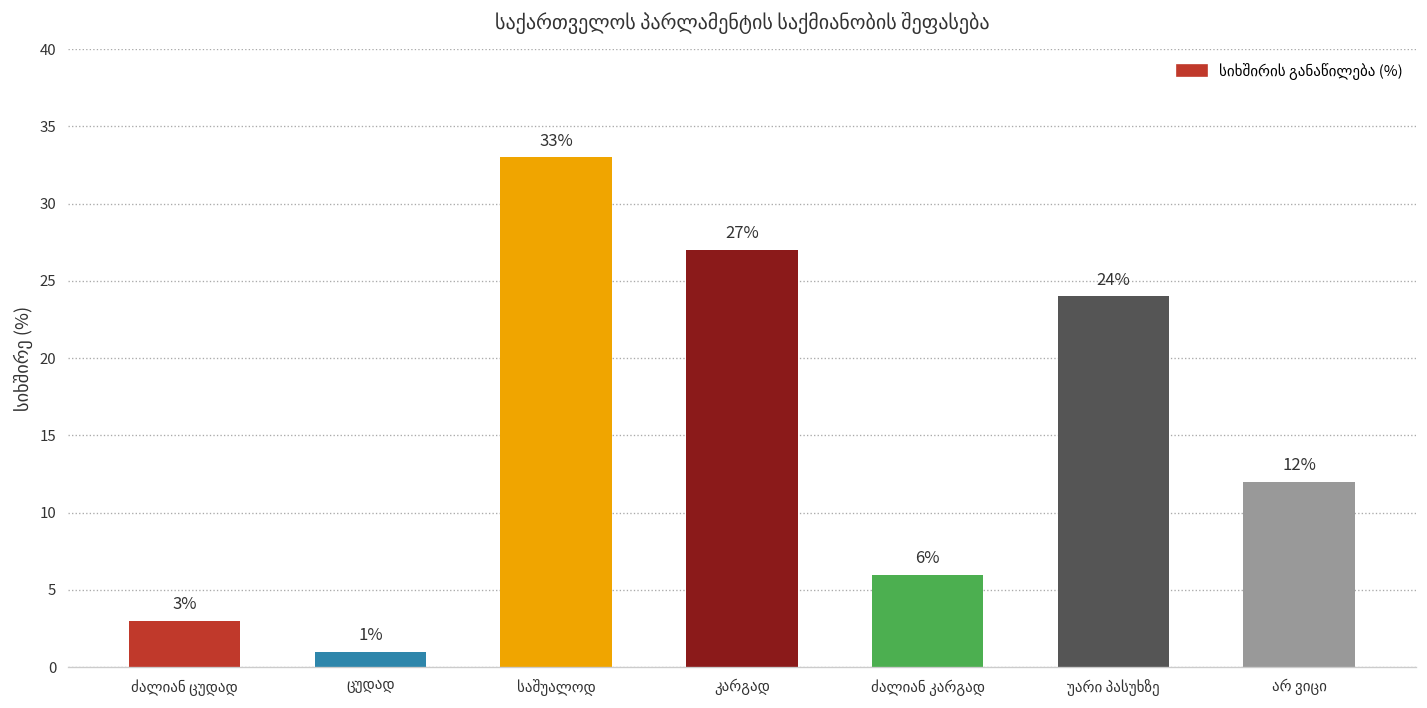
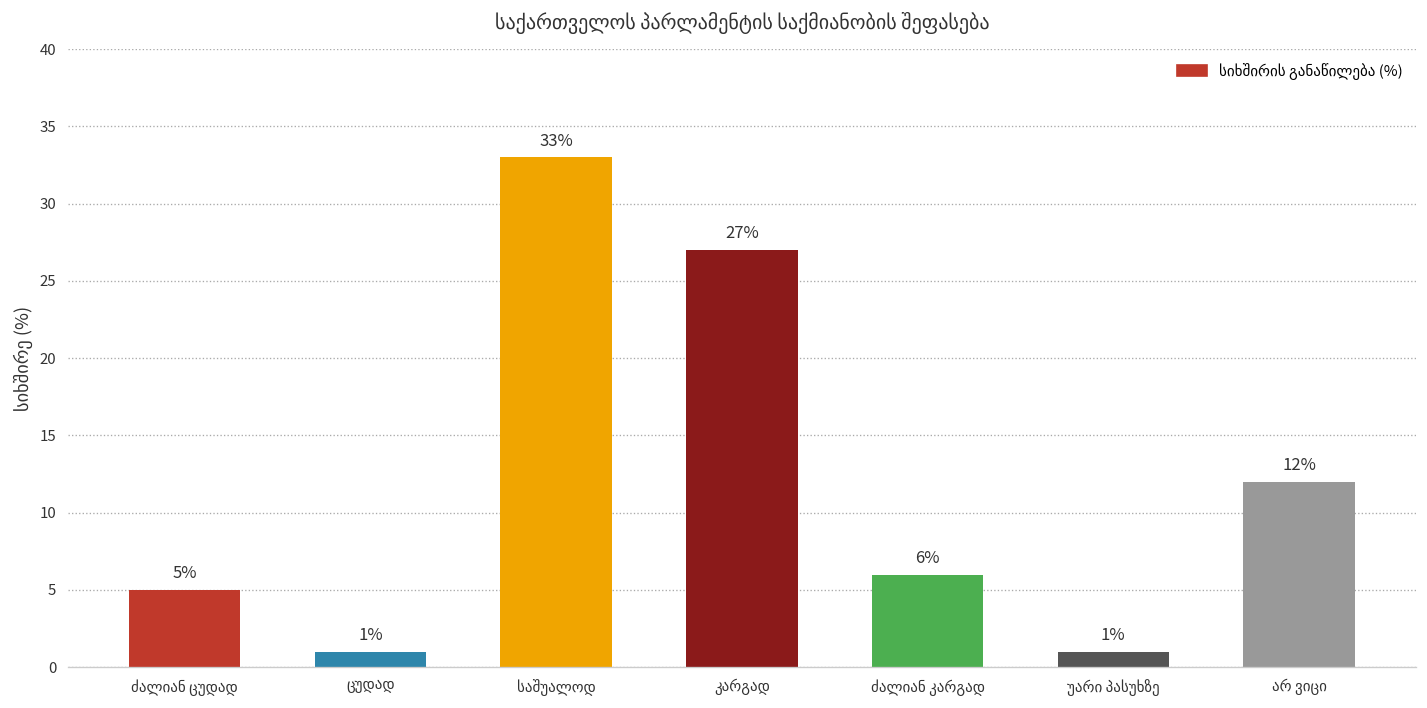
  {
-   "ძალიან ცუდად": "3%",
+   "ძალიან ცუდად": "5%",
    "ცუდად": "1%",
    "საშუალოდ": "33%",
    "კარგად": "27%",
    "ძალიან კარგად": "6%",
-   "უარი პასუხზე": "24%",
+   "უარი პასუხზე": "1%",
    "არ ვიცი": "12%"
  }
